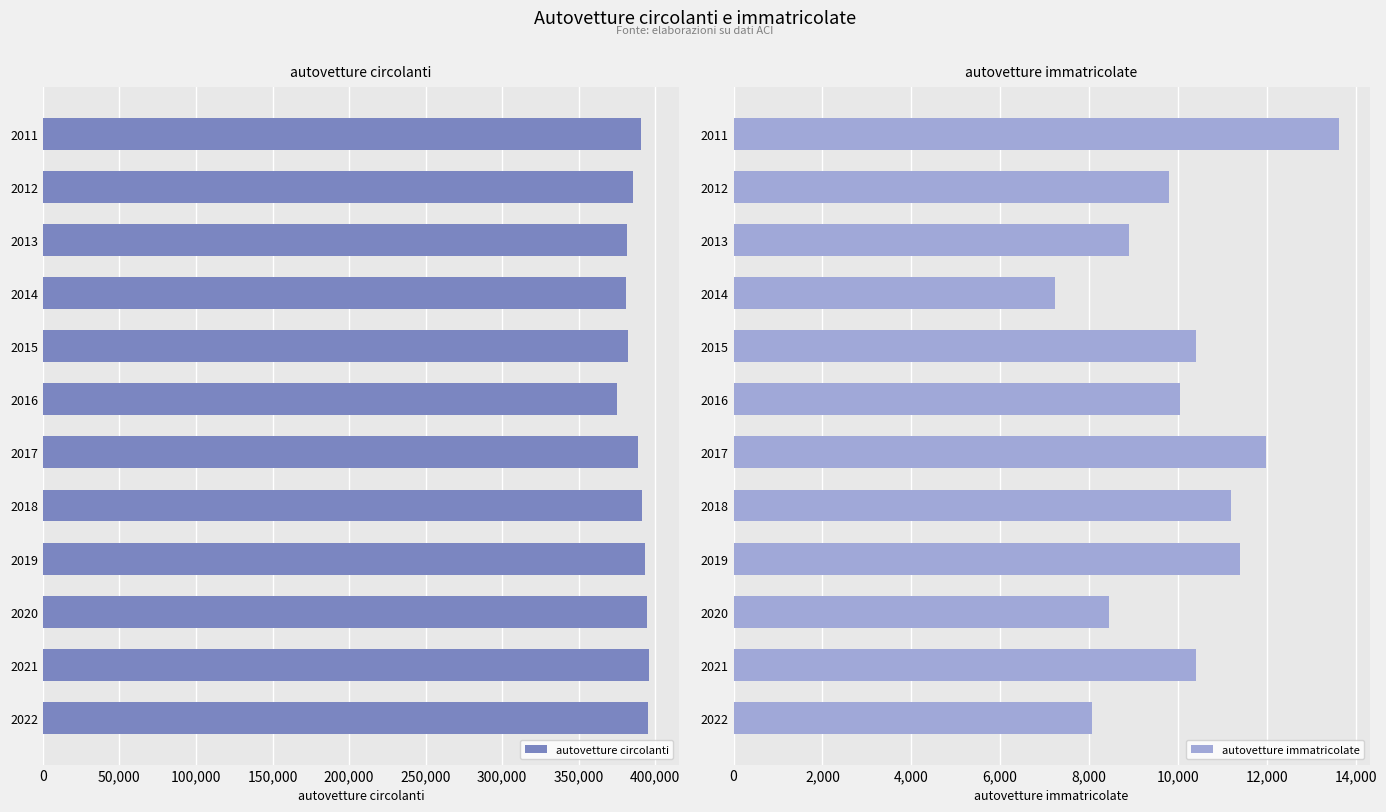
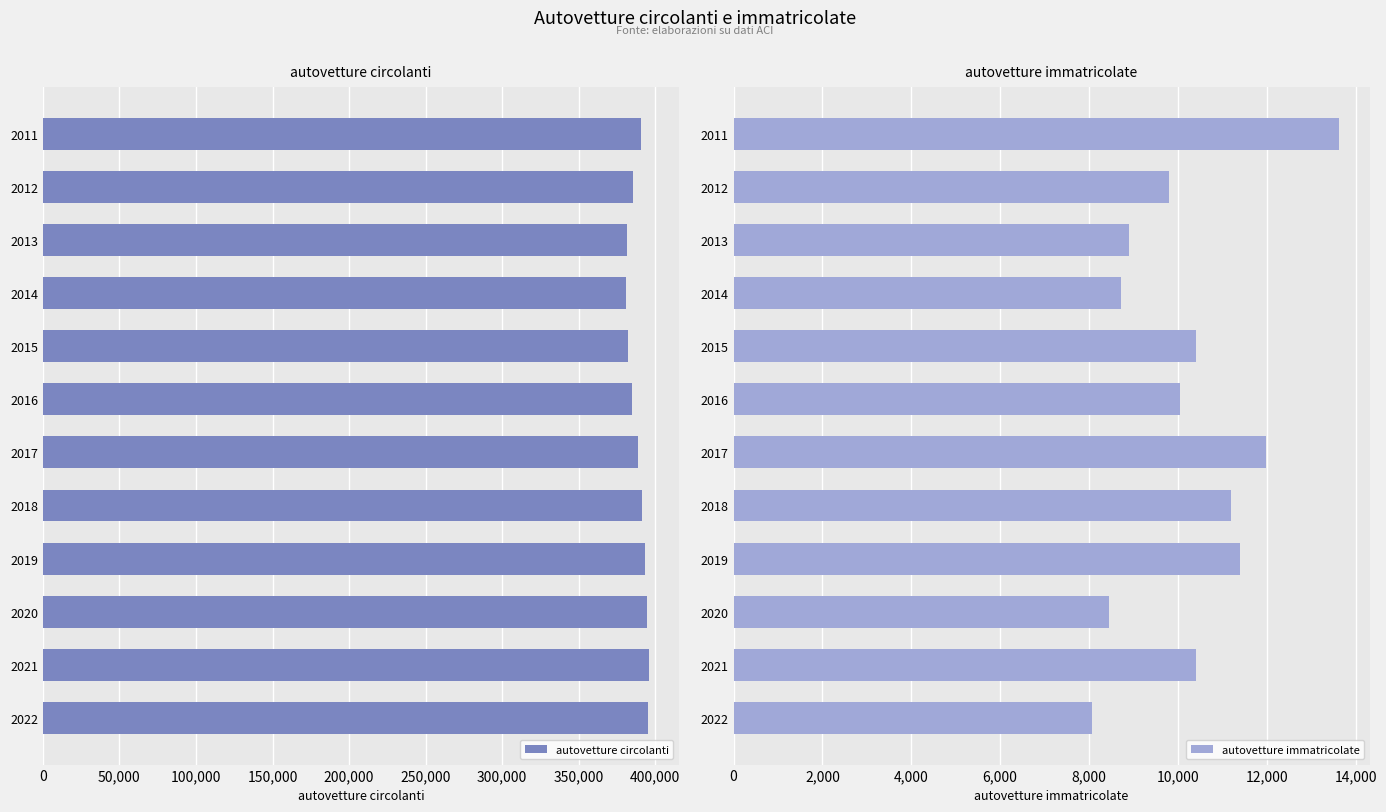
  {
    "autovetture circolanti": {
      "2011": "391,000",
      "2012": "385,000",
      "2013": "382,000",
      "2014": "381,000",
      "2015": "382,000",
-     "2016": "375,000",
+     "2016": "385,000",
      "2017": "389,000",
      "2018": "391,000",
      "2019": "394,000",
      "2020": "395,000",
      "2021": "396,000",
      "2022": "395,000"
    },
    "autovetture immatricolate": {
      "2011": "13,600",
      "2012": "9,800",
      "2013": "8,900",
-     "2014": "7,200",
+     "2014": "8,700",
      "2015": "10,400",
      "2016": "10,100",
      "2017": "12,000",
      "2018": "11,200",
      "2019": "11,400",
      "2020": "8,500",
      "2021": "10,400",
      "2022": "8,100"
    }
  }
